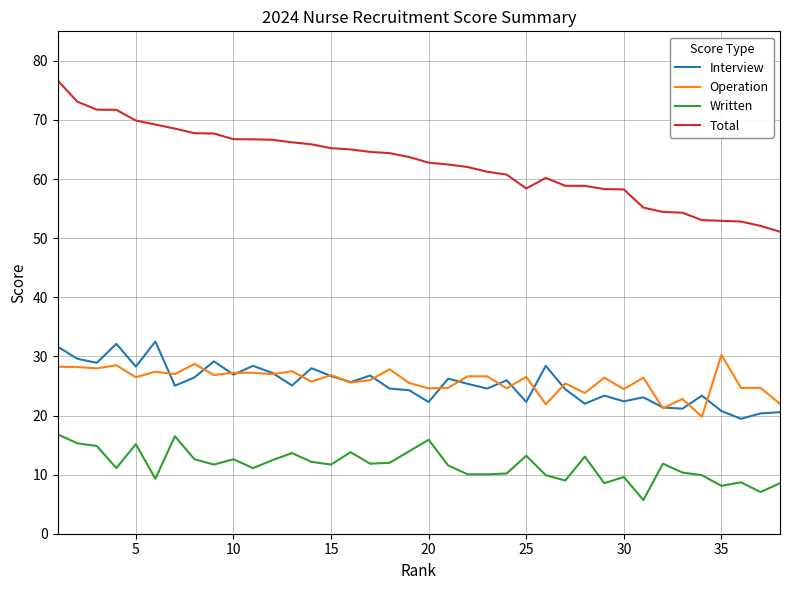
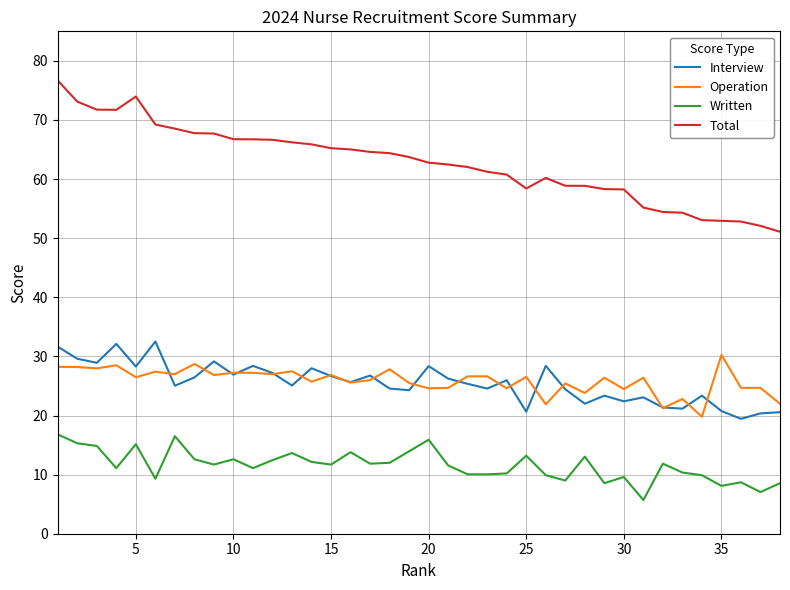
  {
    "Interview": {
      "5": 28,
-     "20": 22,
-     "25": 22,
+     "20": 28,
+     "25": 21,
      "30": 22,
      "35": 21
    },
    "Operation": {
      "5": 26,
      "20": 25,
      "25": 27,
      "30": 24,
      "35": 30
    },
    "Written": {
      "5": 15,
      "10": 13,
      "15": 12,
      "20": 16,
      "25": 13,
      "30": 10,
      "35": 8
    },
    "Total": {
-     "5": 70,
+     "5": 74,
      "10": 67,
      "15": 65,
      "20": 63,
      "25": 58,
      "30": 58,
      "35": 53
    }
  }
